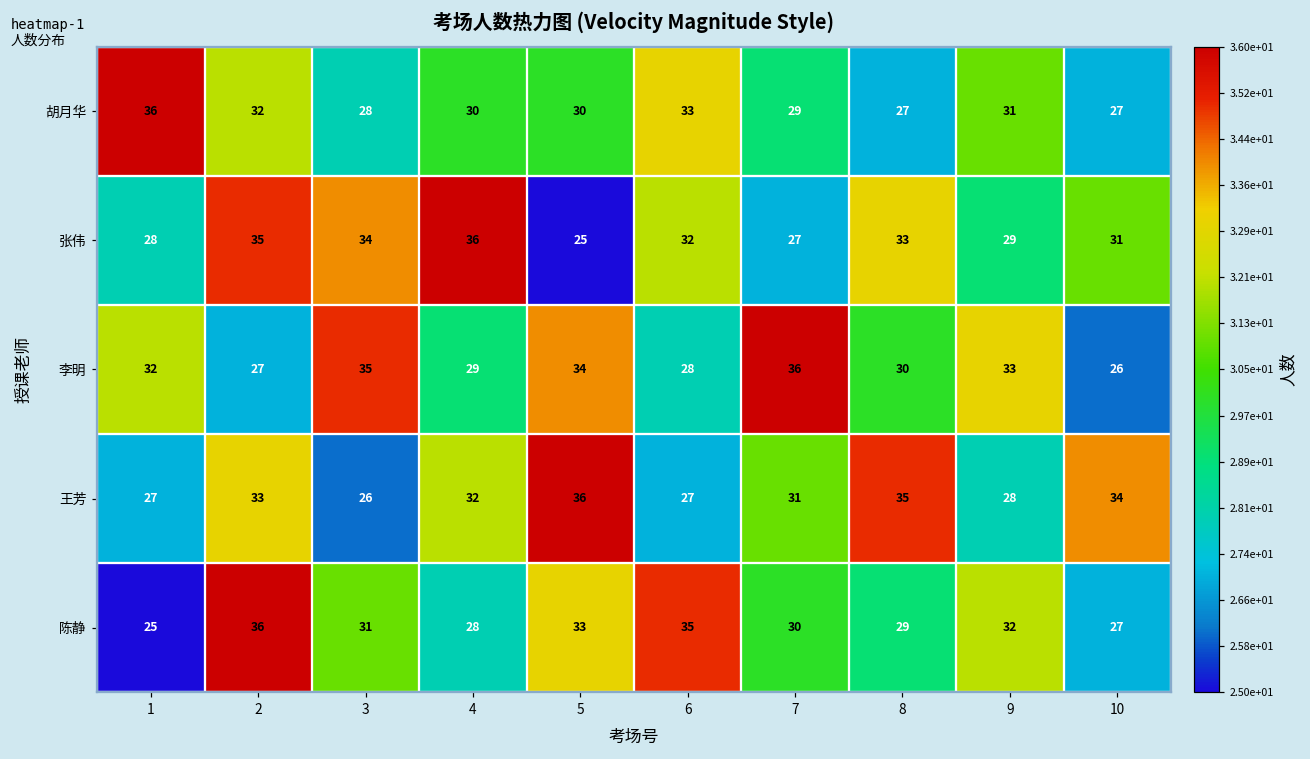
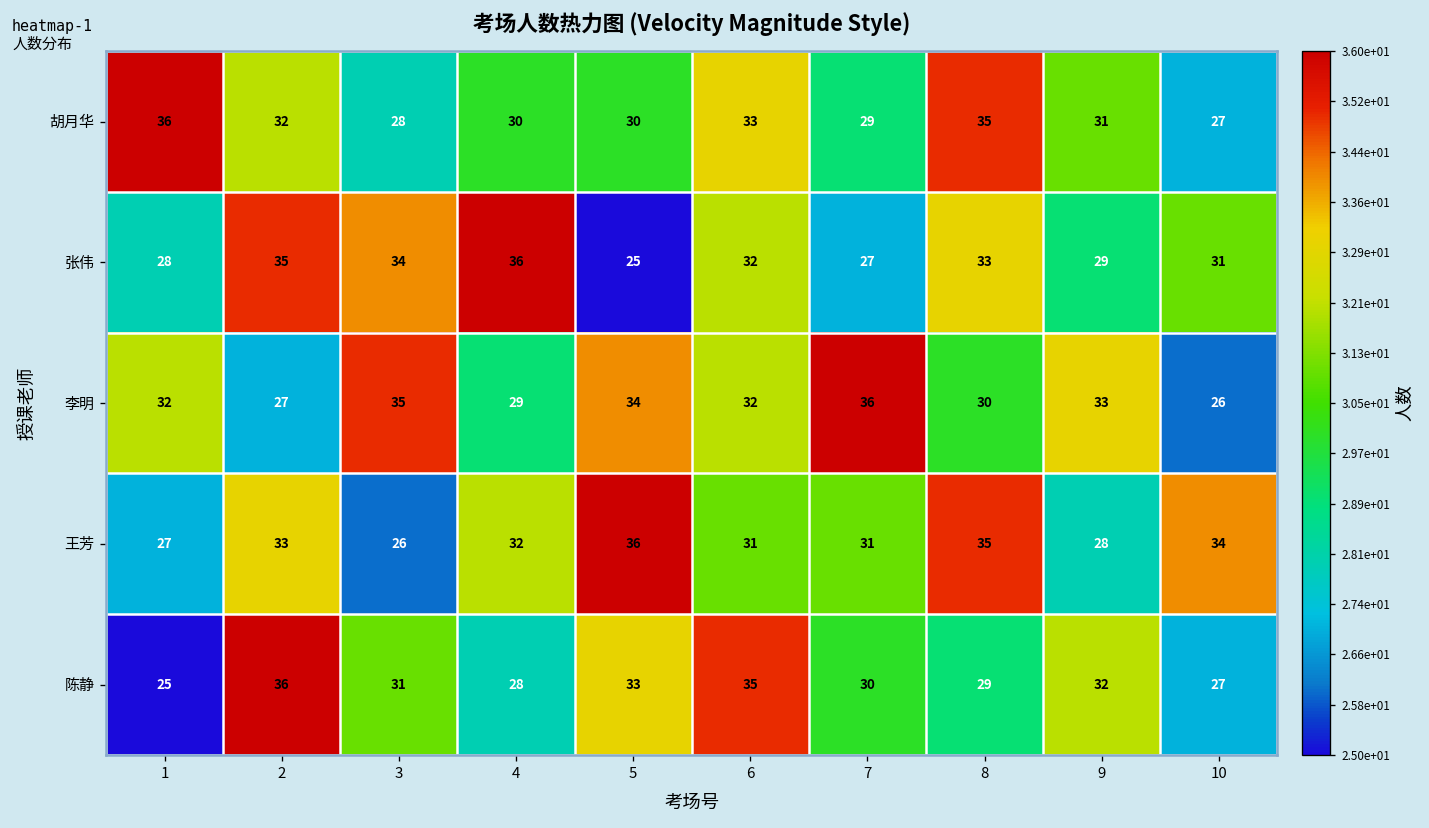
  {
    "胡月华": {
      "1": 36,
      "2": 32,
      "3": 28,
      "4": 30,
      "5": 30,
      "6": 33,
      "7": 29,
-     "8": 27,
+     "8": 35,
      "9": 31,
      "10": 27
    },
    "张伟": {
      "1": 28,
      "2": 35,
      "3": 34,
      "4": 36,
      "5": 25,
      "6": 32,
      "7": 27,
      "8": 33,
      "9": 29,
      "10": 31
    },
    "李明": {
      "1": 32,
      "2": 27,
      "3": 35,
      "4": 29,
      "5": 34,
-     "6": 28,
+     "6": 32,
      "7": 36,
      "8": 30,
      "9": 33,
      "10": 26
    },
    "王芳": {
      "1": 27,
      "2": 33,
      "3": 26,
      "4": 32,
      "5": 36,
-     "6": 27,
+     "6": 31,
      "7": 31,
      "8": 35,
      "9": 28,
      "10": 34
    },
    "陈静": {
      "1": 25,
      "2": 36,
      "3": 31,
      "4": 28,
      "5": 33,
      "6": 35,
      "7": 30,
      "8": 29,
      "9": 32,
      "10": 27
    }
  }
